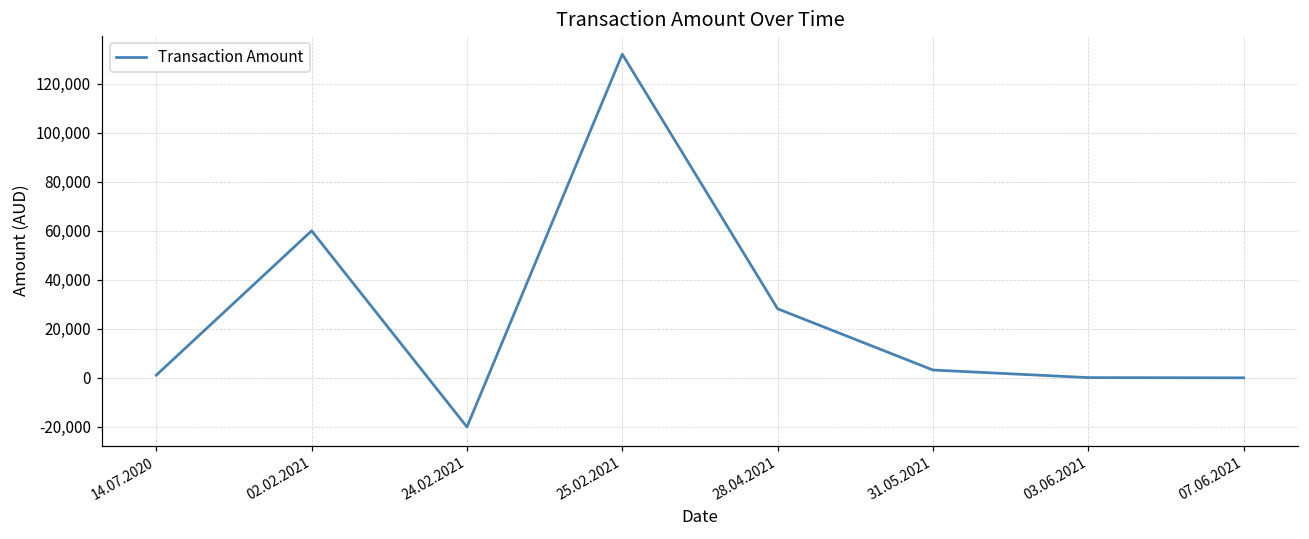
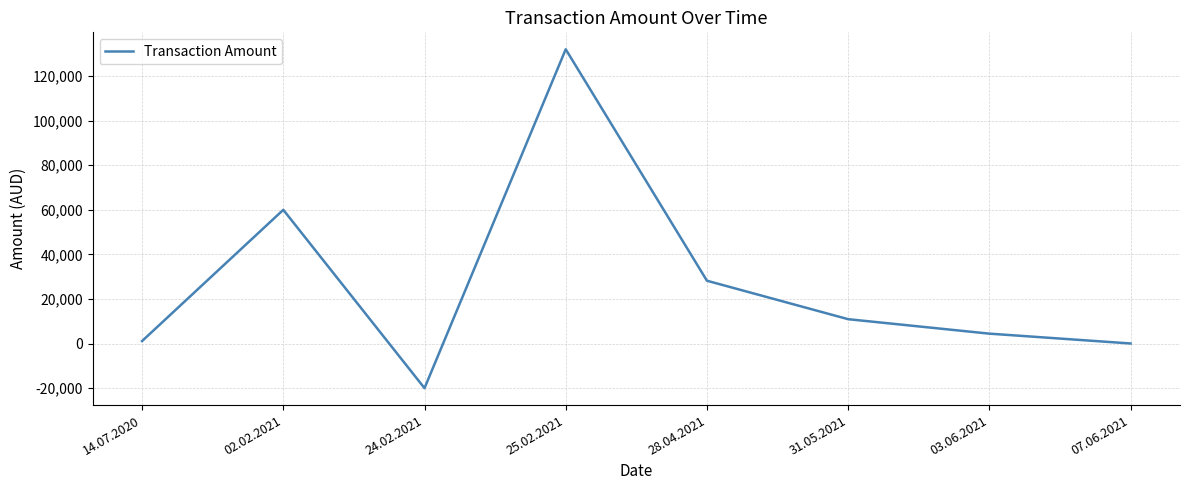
  {
    "14.07.2020": "1,000",
    "02.02.2021": "60,000",
    "24.02.2021": "-20,000",
    "25.02.2021": "132,000",
    "28.04.2021": "28,000",
-   "31.05.2021": "3,000",
-   "03.06.2021": "0",
+   "31.05.2021": "11,000",
+   "03.06.2021": "4,000",
    "07.06.2021": "0"
  }
